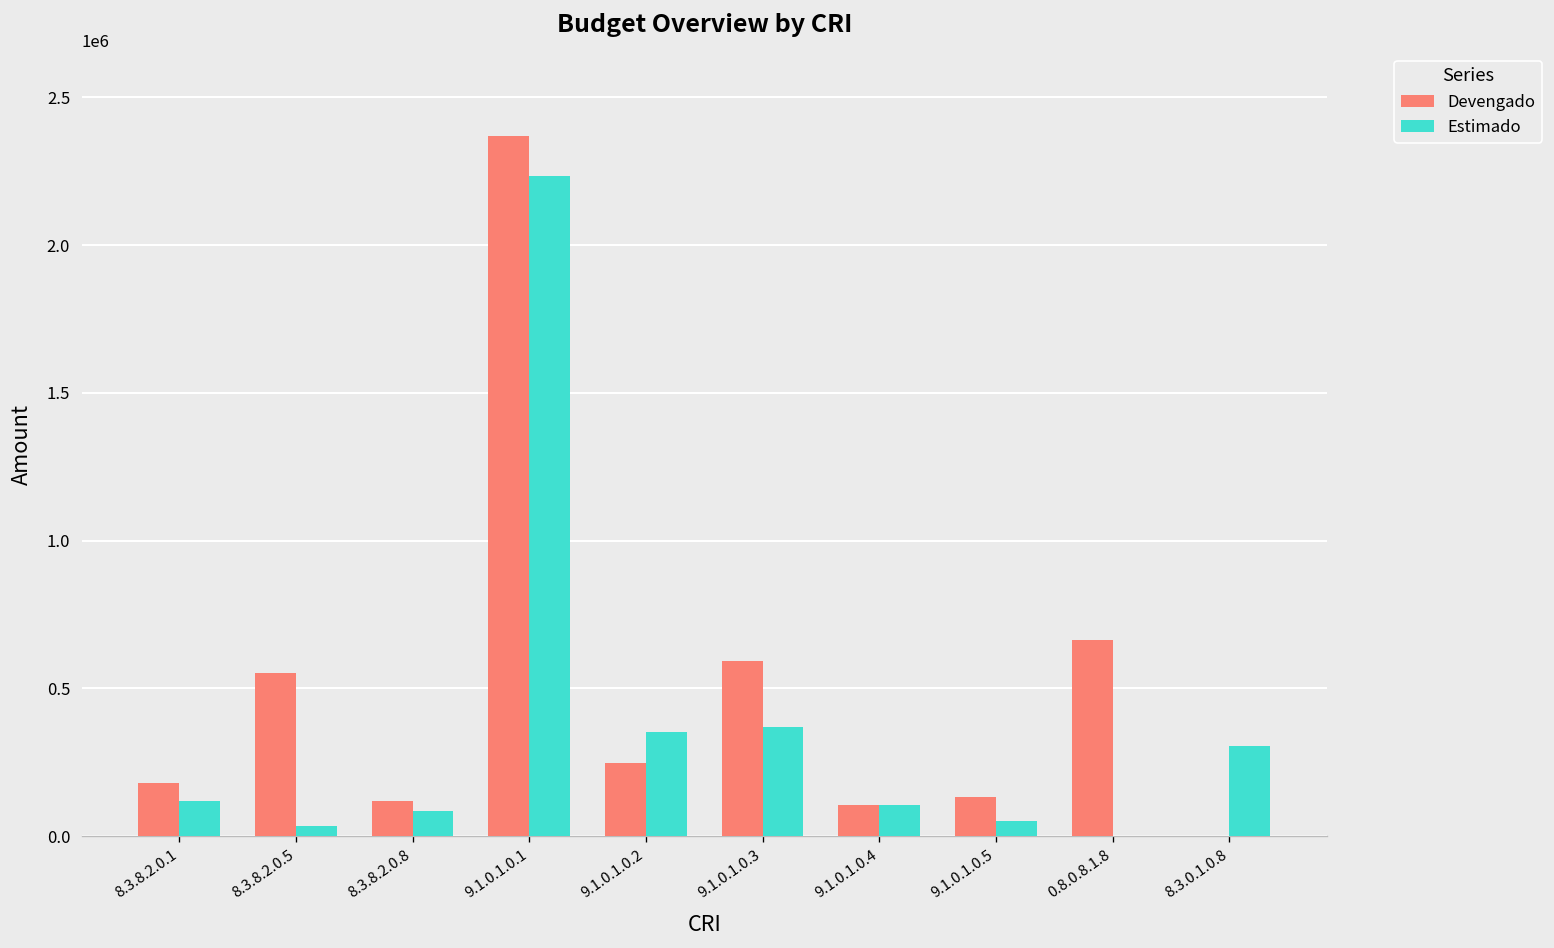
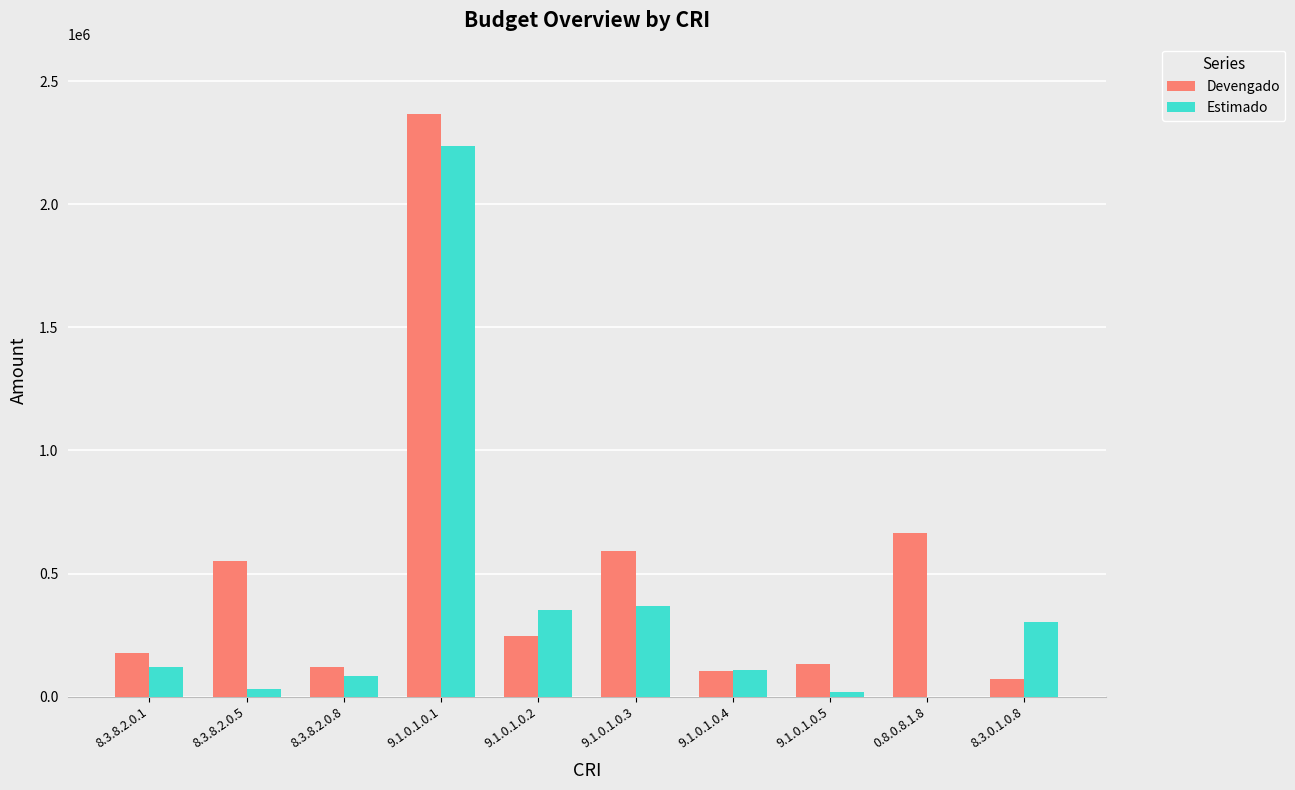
  {
    "Devengado": {
      "8.3.8.2.0.1": 180000,
      "8.3.8.2.0.5": 550000,
      "8.3.8.2.0.8": 120000,
      "9.1.0.1.0.1": 2370000,
      "9.1.0.1.0.2": 250000,
      "9.1.0.1.0.3": 590000,
      "9.1.0.1.0.4": 100000,
      "9.1.0.1.0.5": 130000,
      "0.8.0.8.1.8": 660000,
-     "8.3.0.1.0.8": 0
+     "8.3.0.1.0.8": 70000
    },
    "Estimado": {
      "8.3.8.2.0.1": 120000,
      "8.3.8.2.0.5": 30000,
      "8.3.8.2.0.8": 90000,
      "9.1.0.1.0.1": 2230000,
      "9.1.0.1.0.2": 350000,
      "9.1.0.1.0.3": 370000,
      "9.1.0.1.0.4": 110000,
-     "9.1.0.1.0.5": 50000,
+     "9.1.0.1.0.5": 20000,
      "0.8.0.8.1.8": 0,
      "8.3.0.1.0.8": 300000
    }
  }
